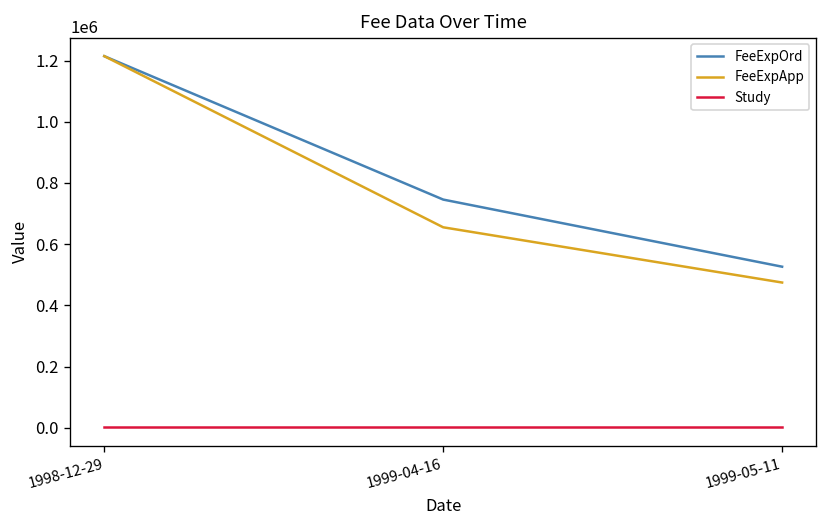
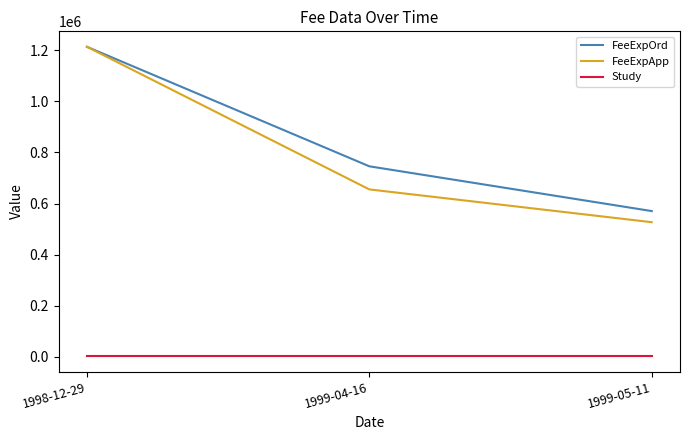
  {
    "FeeExpOrd": {
      "1999-04-16": 750000,
-     "1999-05-11": 530000
+     "1999-05-11": 570000
    },
    "FeeExpApp": {
      "1999-04-16": 660000,
-     "1999-05-11": 470000
+     "1999-05-11": 530000
    },
    "Study": {
      "1998-12-29": 0,
      "1999-04-16": 0,
      "1999-05-11": 0
    }
  }
